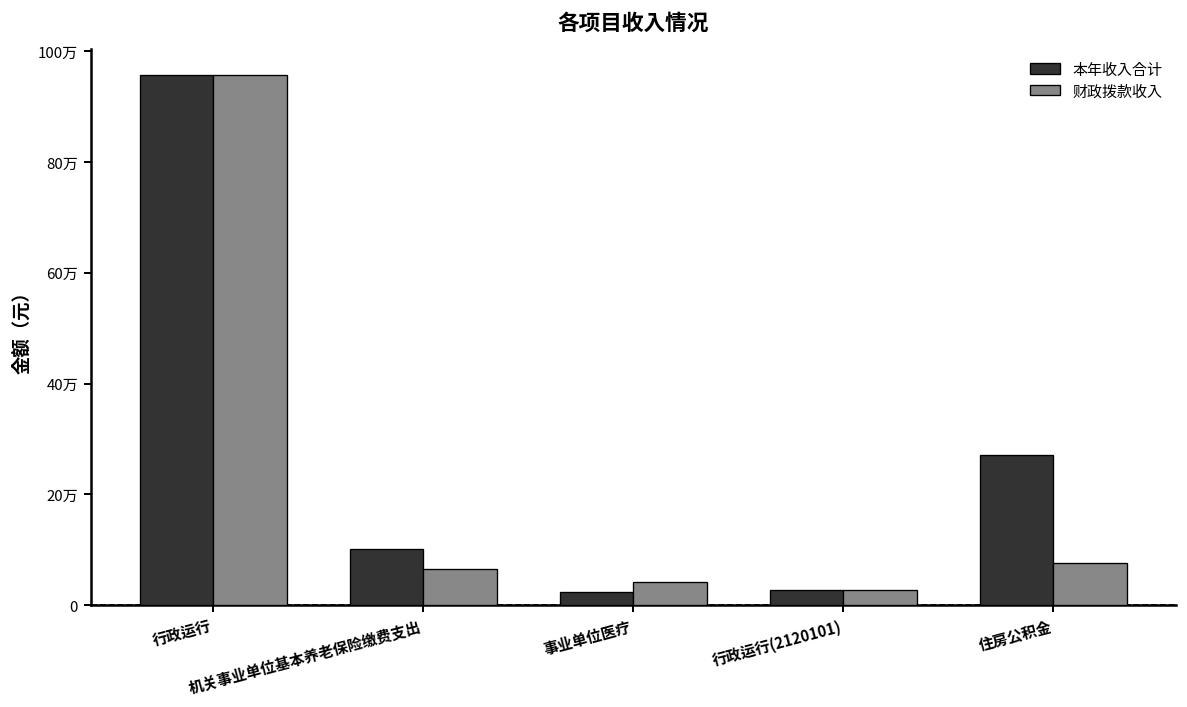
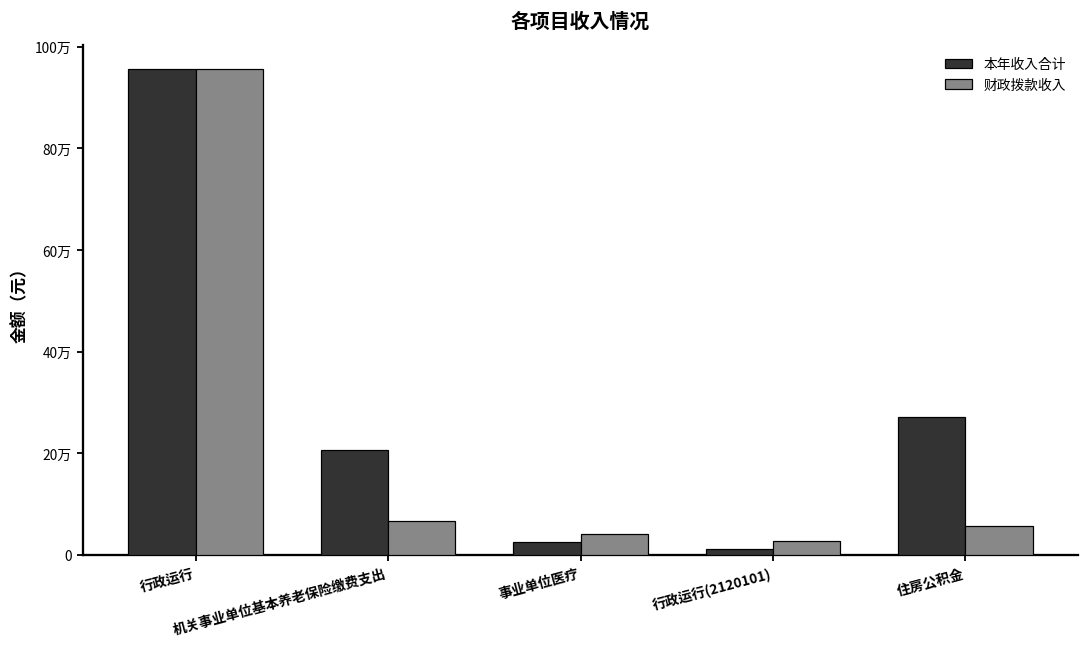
  {
    "本年收入合计": {
      "行政运行": "96万",
-     "机关事业单位基本养老保险缴费支出": "10万",
+     "机关事业单位基本养老保险缴费支出": "21万",
      "事业单位医疗": "2万",
-     "行政运行(2120101)": "3万",
+     "行政运行(2120101)": "1万",
      "住房公积金": "27万"
    },
    "财政拨款收入": {
      "行政运行": "96万",
      "机关事业单位基本养老保险缴费支出": "7万",
      "事业单位医疗": "4万",
      "行政运行(2120101)": "3万",
-     "住房公积金": "8万"
+     "住房公积金": "6万"
    }
  }
